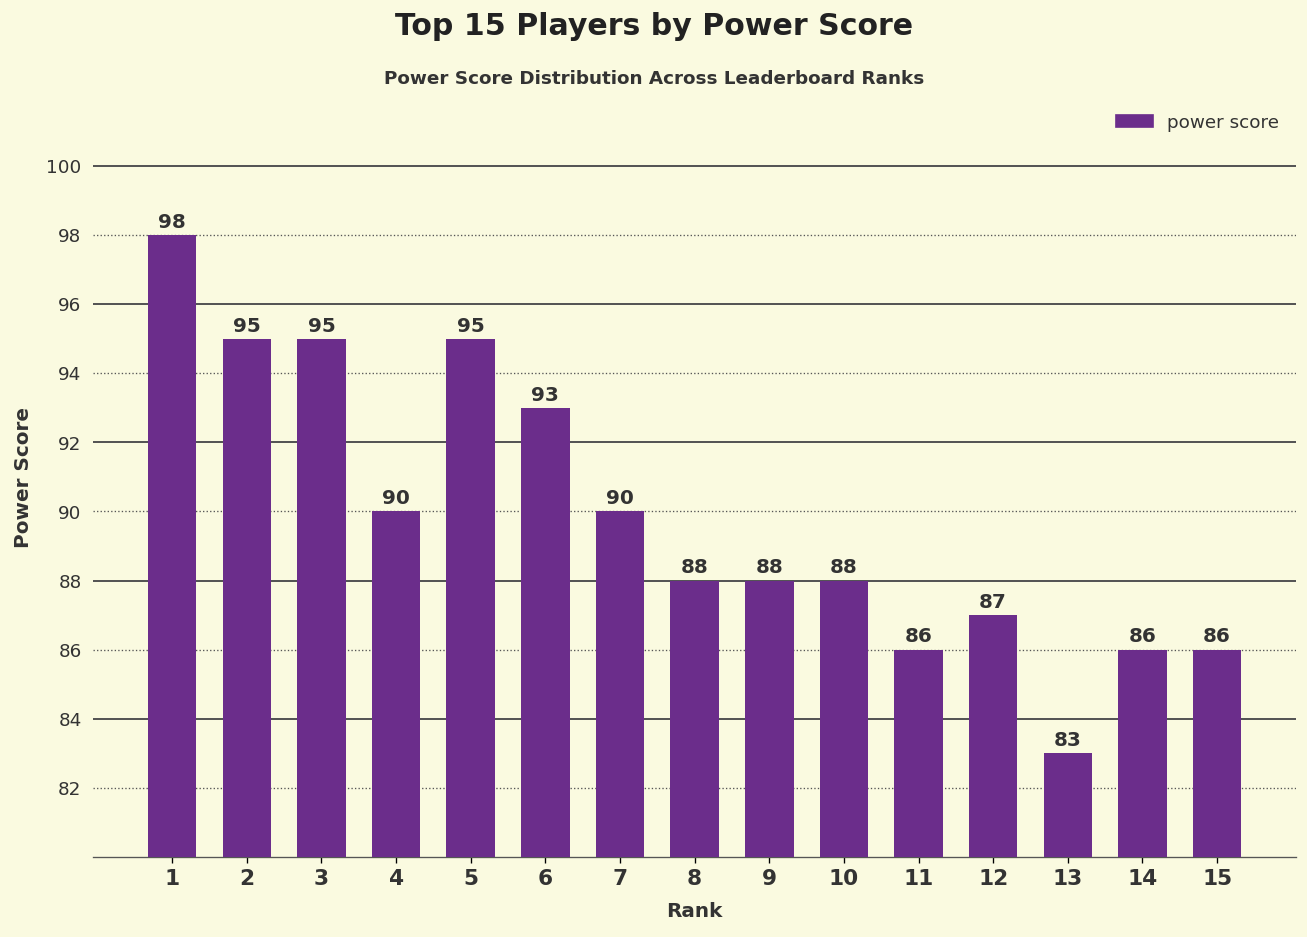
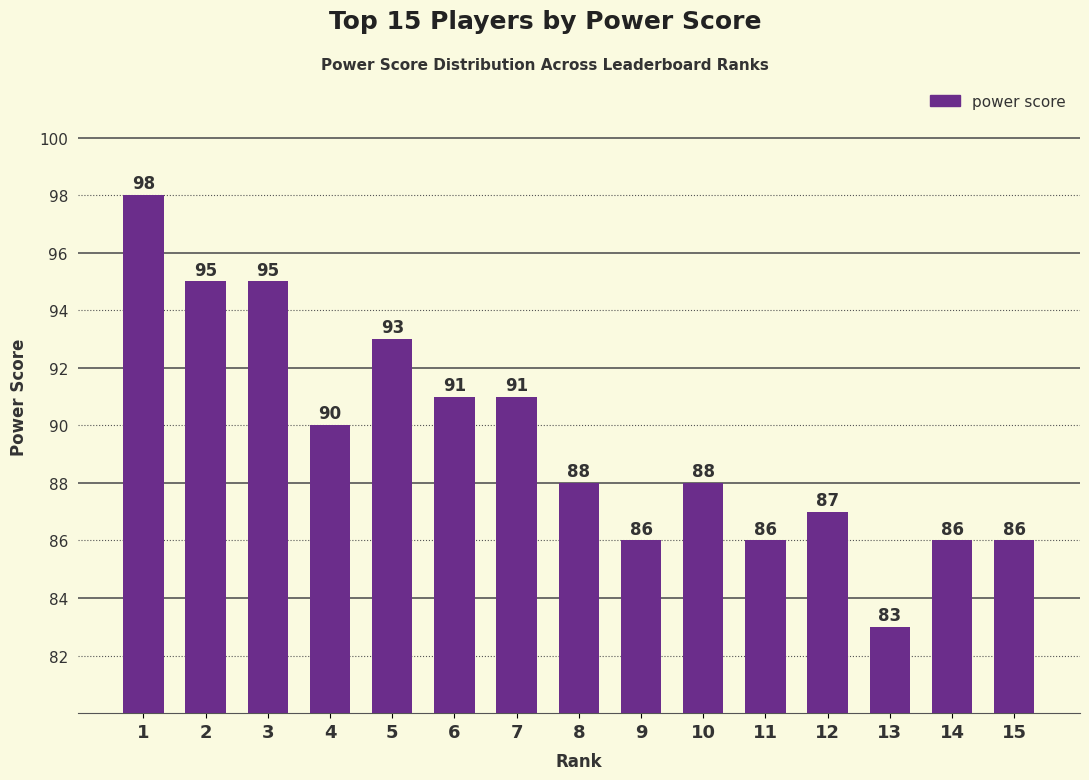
  {
    "1": 98,
    "2": 95,
    "3": 95,
    "4": 90,
-   "5": 95,
-   "6": 93,
-   "7": 90,
+   "5": 93,
+   "6": 91,
+   "7": 91,
    "8": 88,
-   "9": 88,
+   "9": 86,
    "10": 88,
    "11": 86,
    "12": 87,
    "13": 83,
    "14": 86,
    "15": 86
  }
